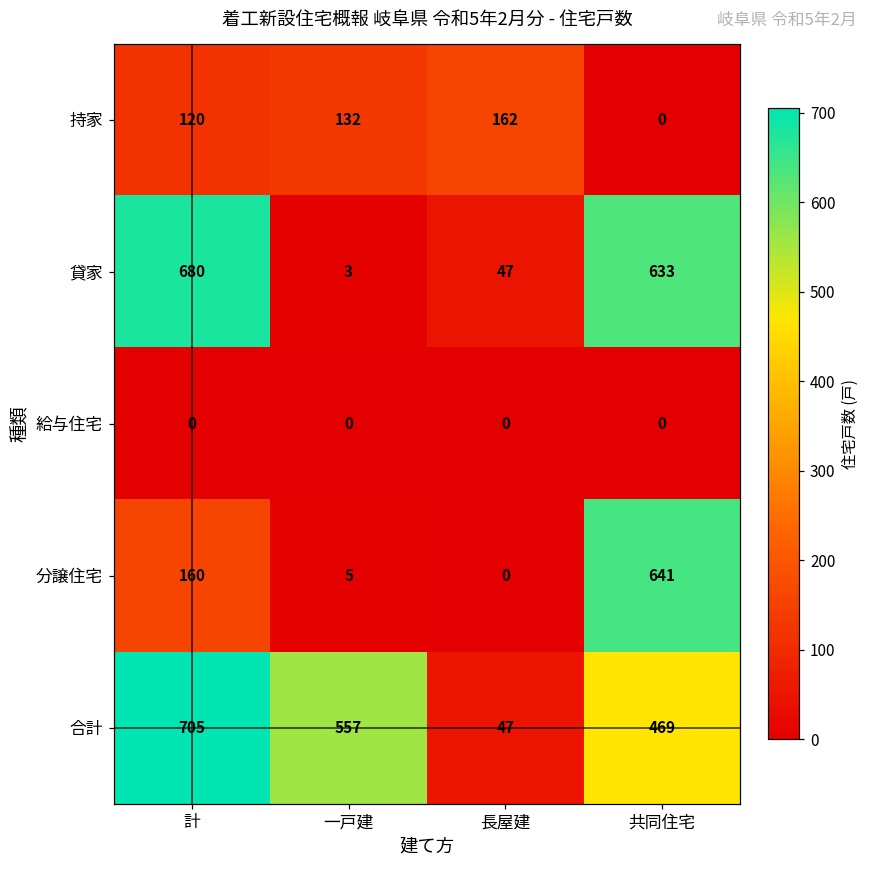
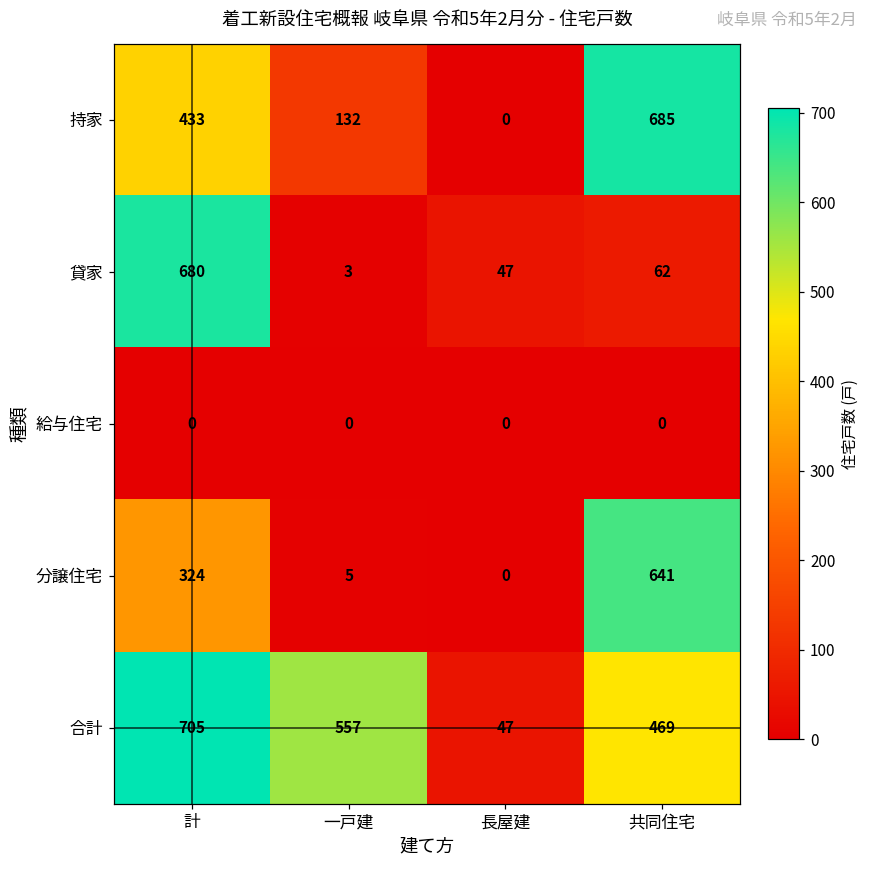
  {
    "持家": {
-     "計": 120,
+     "計": 433,
      "一戸建": 132,
-     "長屋建": 162,
-     "共同住宅": 0
+     "長屋建": 0,
+     "共同住宅": 685
    },
    "貸家": {
      "計": 680,
      "一戸建": 3,
      "長屋建": 47,
-     "共同住宅": 633
+     "共同住宅": 62
    },
    "給与住宅": {
      "計": 0,
      "一戸建": 0,
      "長屋建": 0,
      "共同住宅": 0
    },
    "分譲住宅": {
-     "計": 160,
+     "計": 324,
      "一戸建": 5,
      "長屋建": 0,
      "共同住宅": 641
    },
    "合計": {
      "計": 705,
      "一戸建": 557,
      "長屋建": 47,
      "共同住宅": 469
    }
  }
